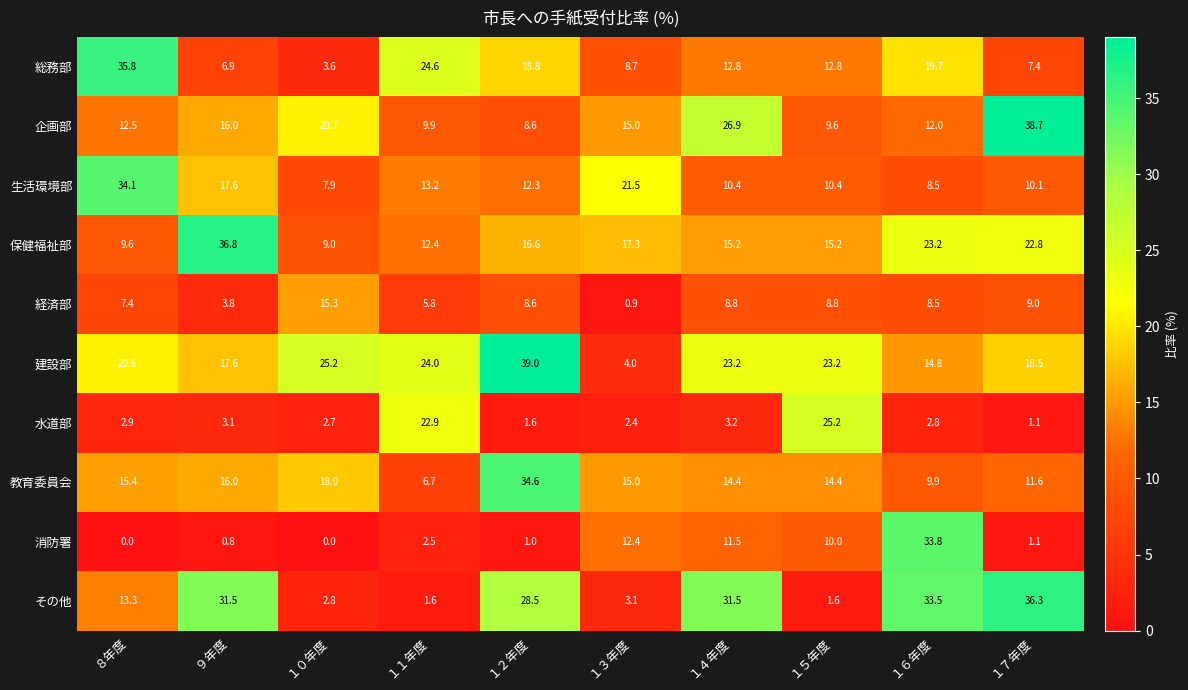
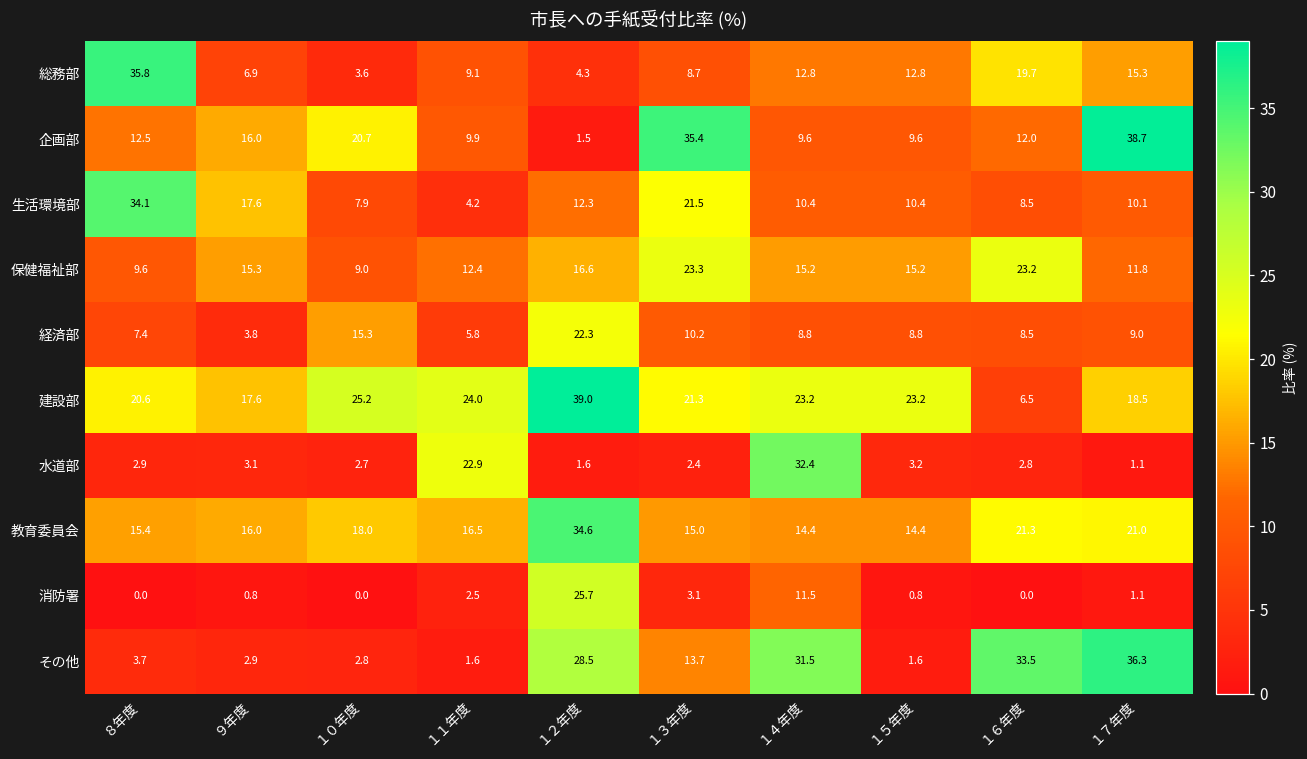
  {
    "総務部": {
      "８年度": 35.8,
      "９年度": 6.9,
      "１０年度": 3.6,
-     "１１年度": 24.6,
-     "１２年度": 18.8,
+     "１１年度": 9.1,
+     "１２年度": 4.3,
      "１３年度": 8.7,
      "１４年度": 12.8,
      "１５年度": 12.8,
      "１６年度": 19.7,
-     "１７年度": 7.4
+     "１７年度": 15.3
    },
    "企画部": {
      "８年度": 12.5,
      "９年度": 16.0,
      "１０年度": 20.7,
      "１１年度": 9.9,
-     "１２年度": 8.6,
-     "１３年度": 15.0,
-     "１４年度": 26.9,
+     "１２年度": 1.5,
+     "１３年度": 35.4,
+     "１４年度": 9.6,
      "１５年度": 9.6,
      "１６年度": 12.0,
      "１７年度": 38.7
    },
    "生活環境部": {
      "８年度": 34.1,
      "９年度": 17.6,
      "１０年度": 7.9,
-     "１１年度": 13.2,
+     "１１年度": 4.2,
      "１２年度": 12.3,
      "１３年度": 21.5,
      "１４年度": 10.4,
      "１５年度": 10.4,
      "１６年度": 8.5,
      "１７年度": 10.1
    },
    "保健福祉部": {
      "８年度": 9.6,
-     "９年度": 36.8,
+     "９年度": 15.3,
      "１０年度": 9.0,
      "１１年度": 12.4,
      "１２年度": 16.6,
-     "１３年度": 17.3,
+     "１３年度": 23.3,
      "１４年度": 15.2,
      "１５年度": 15.2,
      "１６年度": 23.2,
-     "１７年度": 22.8
+     "１７年度": 11.8
    },
    "経済部": {
      "８年度": 7.4,
      "９年度": 3.8,
      "１０年度": 15.3,
      "１１年度": 5.8,
-     "１２年度": 8.6,
-     "１３年度": 0.9,
+     "１２年度": 22.3,
+     "１３年度": 10.2,
      "１４年度": 8.8,
      "１５年度": 8.8,
      "１６年度": 8.5,
      "１７年度": 9.0
    },
    "建設部": {
      "８年度": 20.6,
      "９年度": 17.6,
      "１０年度": 25.2,
      "１１年度": 24.0,
      "１２年度": 39.0,
-     "１３年度": 4.0,
+     "１３年度": 21.3,
      "１４年度": 23.2,
      "１５年度": 23.2,
-     "１６年度": 14.8,
+     "１６年度": 6.5,
      "１７年度": 18.5
    },
    "水道部": {
      "８年度": 2.9,
      "９年度": 3.1,
      "１０年度": 2.7,
      "１１年度": 22.9,
      "１２年度": 1.6,
      "１３年度": 2.4,
-     "１４年度": 3.2,
-     "１５年度": 25.2,
+     "１４年度": 32.4,
+     "１５年度": 3.2,
      "１６年度": 2.8,
      "１７年度": 1.1
    },
    "教育委員会": {
      "８年度": 15.4,
      "９年度": 16.0,
      "１０年度": 18.0,
-     "１１年度": 6.7,
+     "１１年度": 16.5,
      "１２年度": 34.6,
      "１３年度": 15.0,
      "１４年度": 14.4,
      "１５年度": 14.4,
-     "１６年度": 9.9,
-     "１７年度": 11.6
+     "１６年度": 21.3,
+     "１７年度": 21.0
    },
    "消防署": {
      "８年度": 0.0,
      "９年度": 0.8,
      "１０年度": 0.0,
      "１１年度": 2.5,
-     "１２年度": 1.0,
-     "１３年度": 12.4,
+     "１２年度": 25.7,
+     "１３年度": 3.1,
      "１４年度": 11.5,
-     "１５年度": 10.0,
-     "１６年度": 33.8,
+     "１５年度": 0.8,
+     "１６年度": 0.0,
      "１７年度": 1.1
    },
    "その他": {
-     "８年度": 13.3,
-     "９年度": 31.5,
+     "８年度": 3.7,
+     "９年度": 2.9,
      "１０年度": 2.8,
      "１１年度": 1.6,
      "１２年度": 28.5,
-     "１３年度": 3.1,
+     "１３年度": 13.7,
      "１４年度": 31.5,
      "１５年度": 1.6,
      "１６年度": 33.5,
      "１７年度": 36.3
    }
  }
